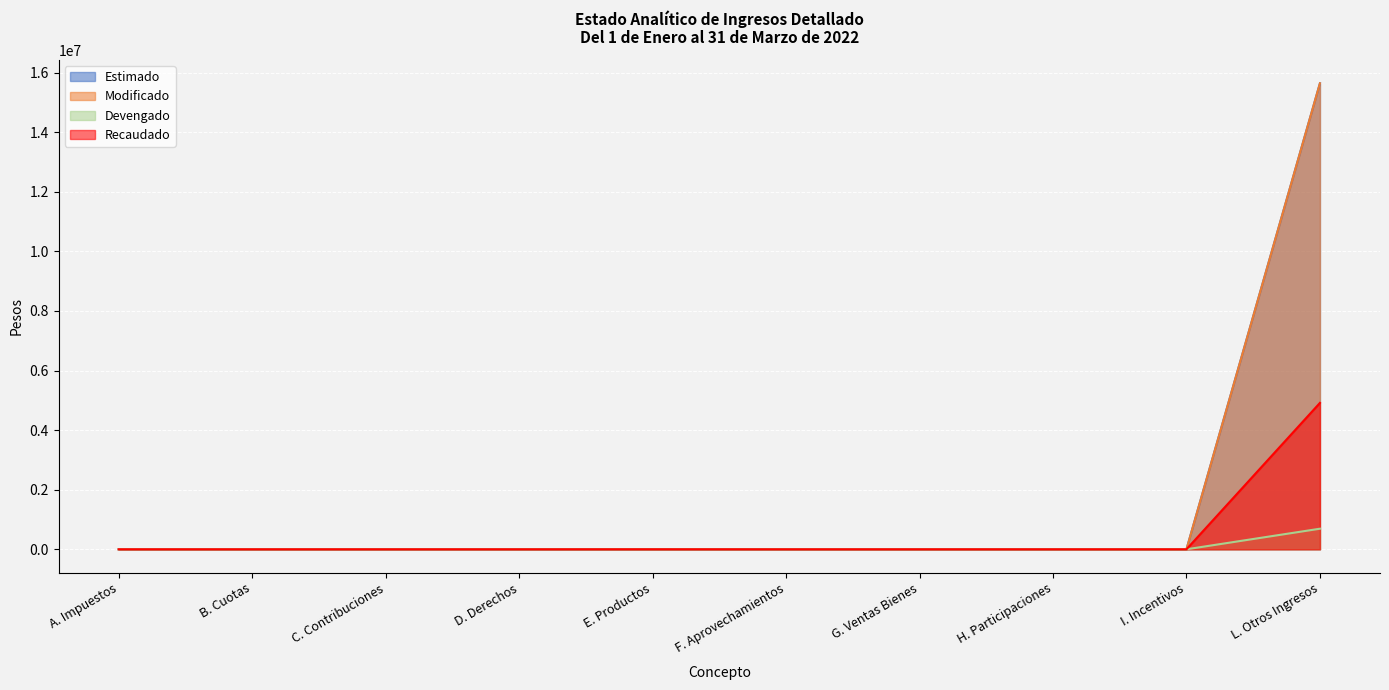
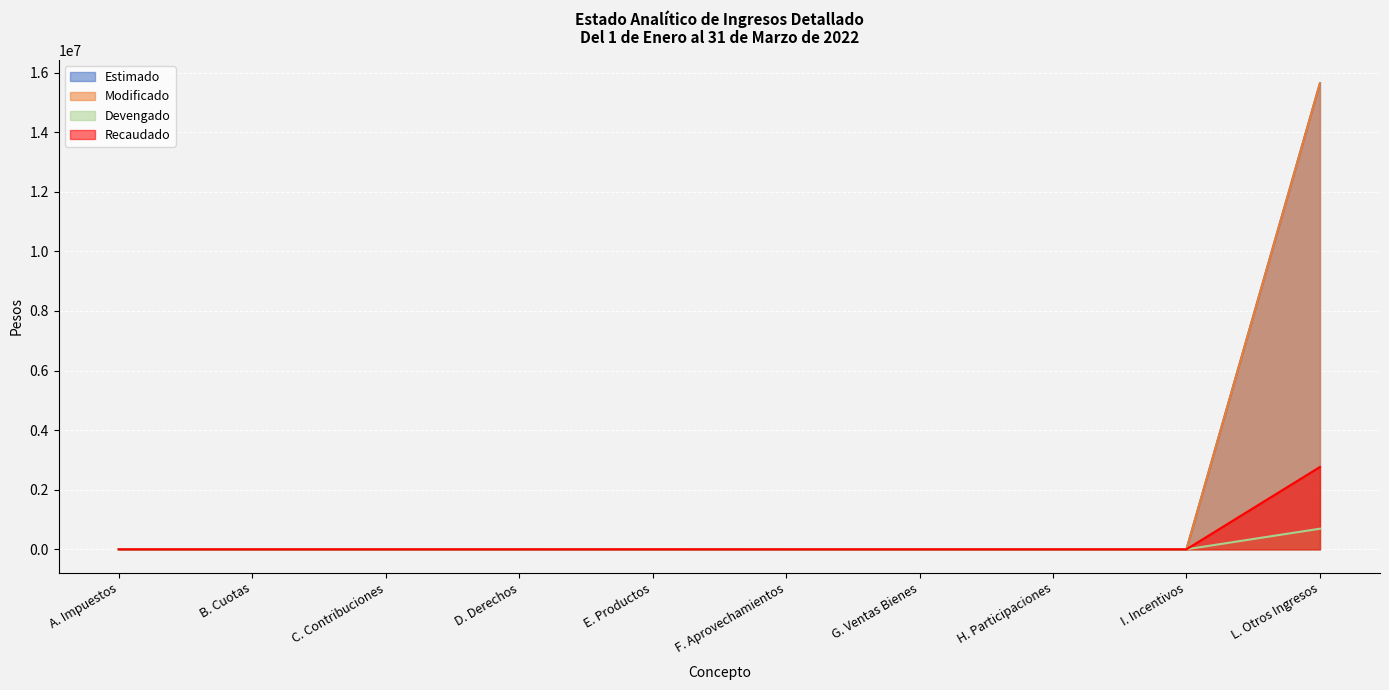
  {
    "Modificado": {
      "L. Otros Ingresos": 15600000
    },
    "Devengado": {
      "L. Otros Ingresos": 700000
    },
    "Recaudado": {
-     "L. Otros Ingresos": 4900000
+     "L. Otros Ingresos": 2800000
    }
  }
